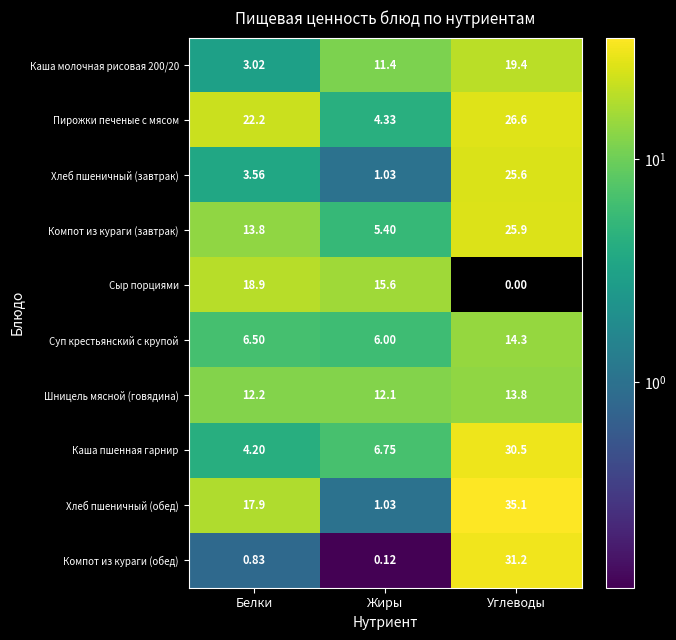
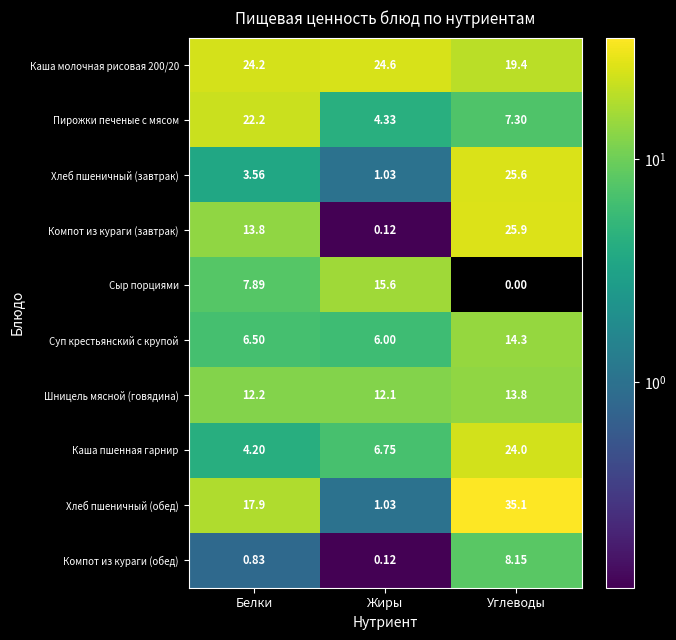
  {
    "Каша молочная рисовая 200/20": {
-     "Белки": 3.02,
-     "Жиры": 11.4,
+     "Белки": 24.2,
+     "Жиры": 24.6,
      "Углеводы": 19.4
    },
    "Пирожки печеные с мясом": {
      "Белки": 22.2,
      "Жиры": 4.33,
-     "Углеводы": 26.6
+     "Углеводы": 7.30
    },
    "Хлеб пшеничный (завтрак)": {
      "Белки": 3.56,
      "Жиры": 1.03,
      "Углеводы": 25.6
    },
    "Компот из кураги (завтрак)": {
      "Белки": 13.8,
-     "Жиры": 5.40,
+     "Жиры": 0.12,
      "Углеводы": 25.9
    },
    "Сыр порциями": {
-     "Белки": 18.9,
+     "Белки": 7.89,
      "Жиры": 15.6,
      "Углеводы": 0.00
    },
    "Суп крестьянский с крупой": {
      "Белки": 6.50,
      "Жиры": 6.00,
      "Углеводы": 14.3
    },
    "Шницель мясной (говядина)": {
      "Белки": 12.2,
      "Жиры": 12.1,
      "Углеводы": 13.8
    },
    "Каша пшенная гарнир": {
      "Белки": 4.20,
      "Жиры": 6.75,
-     "Углеводы": 30.5
+     "Углеводы": 24.0
    },
    "Хлеб пшеничный (обед)": {
      "Белки": 17.9,
      "Жиры": 1.03,
      "Углеводы": 35.1
    },
    "Компот из кураги (обед)": {
      "Белки": 0.83,
      "Жиры": 0.12,
-     "Углеводы": 31.2
+     "Углеводы": 8.15
    }
  }
